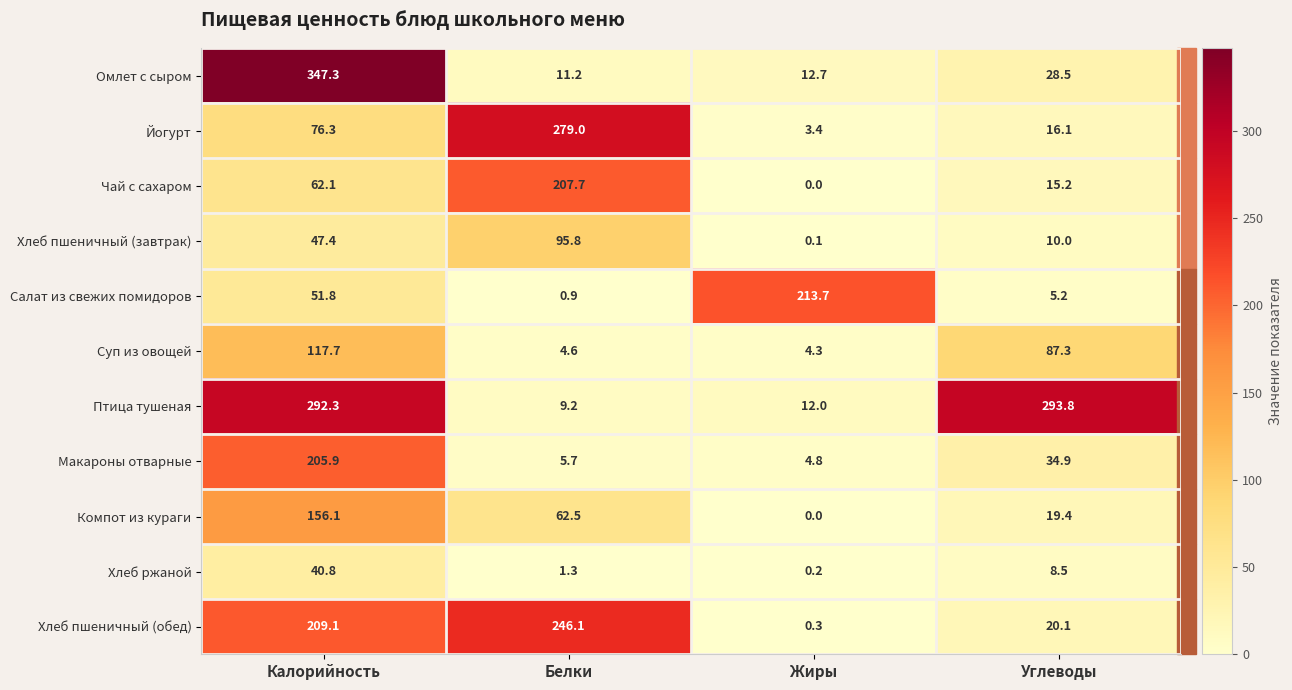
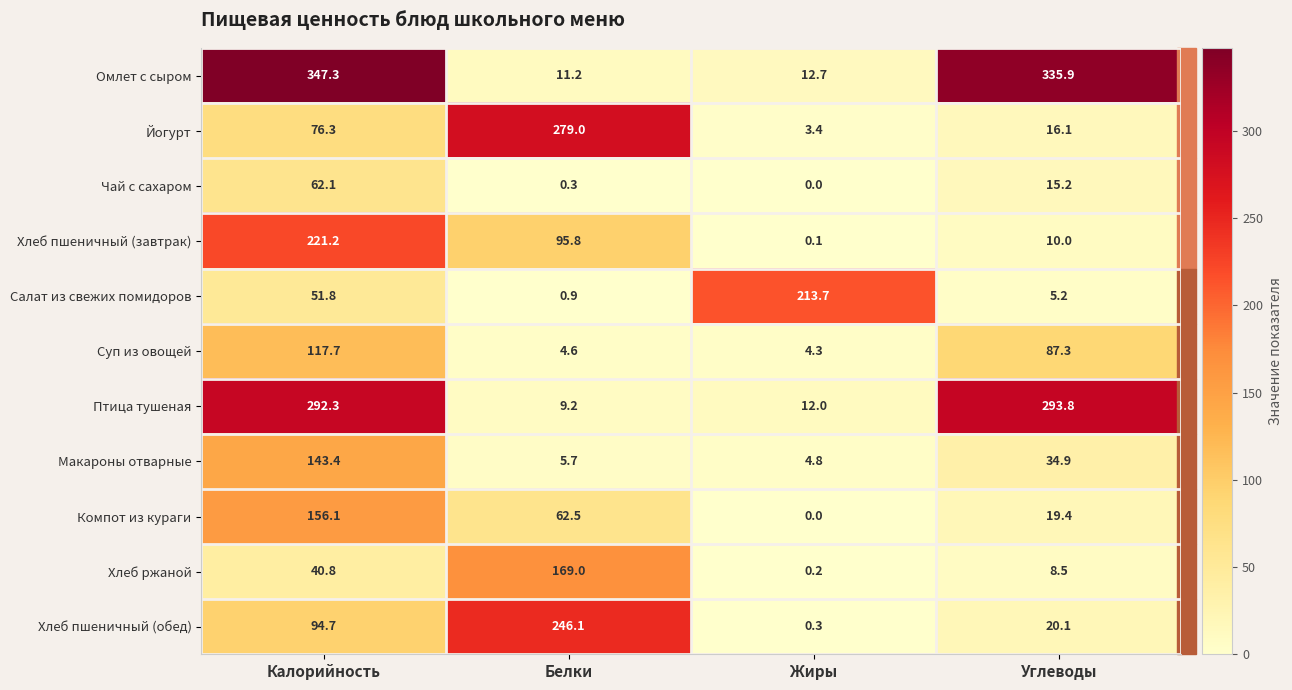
  {
    "Омлет с сыром": {
      "Калорийность": 347.3,
      "Белки": 11.2,
      "Жиры": 12.7,
-     "Углеводы": 28.5
+     "Углеводы": 335.9
    },
    "Йогурт": {
      "Калорийность": 76.3,
      "Белки": 279.0,
      "Жиры": 3.4,
      "Углеводы": 16.1
    },
    "Чай с сахаром": {
      "Калорийность": 62.1,
-     "Белки": 207.7,
+     "Белки": 0.3,
      "Жиры": 0.0,
      "Углеводы": 15.2
    },
    "Хлеб пшеничный (завтрак)": {
-     "Калорийность": 47.4,
+     "Калорийность": 221.2,
      "Белки": 95.8,
      "Жиры": 0.1,
      "Углеводы": 10.0
    },
    "Салат из свежих помидоров": {
      "Калорийность": 51.8,
      "Белки": 0.9,
      "Жиры": 213.7,
      "Углеводы": 5.2
    },
    "Суп из овощей": {
      "Калорийность": 117.7,
      "Белки": 4.6,
      "Жиры": 4.3,
      "Углеводы": 87.3
    },
    "Птица тушеная": {
      "Калорийность": 292.3,
      "Белки": 9.2,
      "Жиры": 12.0,
      "Углеводы": 293.8
    },
    "Макароны отварные": {
-     "Калорийность": 205.9,
+     "Калорийность": 143.4,
      "Белки": 5.7,
      "Жиры": 4.8,
      "Углеводы": 34.9
    },
    "Компот из кураги": {
      "Калорийность": 156.1,
      "Белки": 62.5,
      "Жиры": 0.0,
      "Углеводы": 19.4
    },
    "Хлеб ржаной": {
      "Калорийность": 40.8,
-     "Белки": 1.3,
+     "Белки": 169.0,
      "Жиры": 0.2,
      "Углеводы": 8.5
    },
    "Хлеб пшеничный (обед)": {
-     "Калорийность": 209.1,
+     "Калорийность": 94.7,
      "Белки": 246.1,
      "Жиры": 0.3,
      "Углеводы": 20.1
    }
  }
